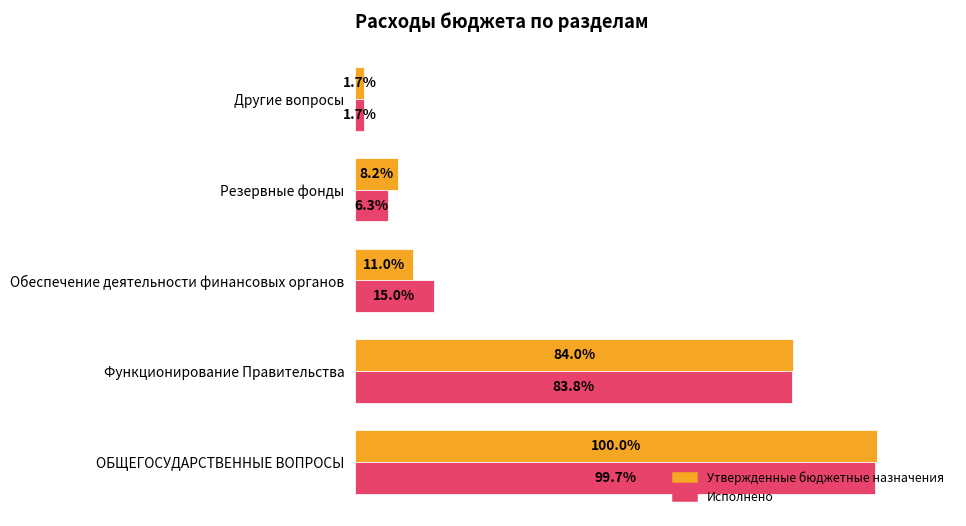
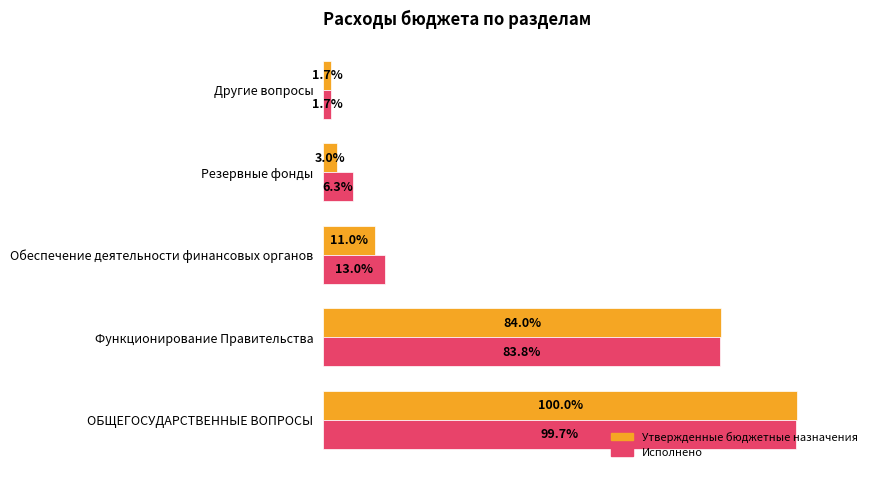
  {
    "Утвержденные бюджетные назначения": {
      "Другие вопросы": "1.7%",
-     "Резервные фонды": "8.2%",
+     "Резервные фонды": "3.0%",
      "Обеспечение деятельности финансовых органов": "11.0%",
      "Функционирование Правительства": "84.0%",
      "ОБЩЕГОСУДАРСТВЕННЫЕ ВОПРОСЫ": "100.0%"
    },
    "Исполнено": {
      "Другие вопросы": "1.7%",
      "Резервные фонды": "6.3%",
-     "Обеспечение деятельности финансовых органов": "15.0%",
+     "Обеспечение деятельности финансовых органов": "13.0%",
      "Функционирование Правительства": "83.8%",
      "ОБЩЕГОСУДАРСТВЕННЫЕ ВОПРОСЫ": "99.7%"
    }
  }
